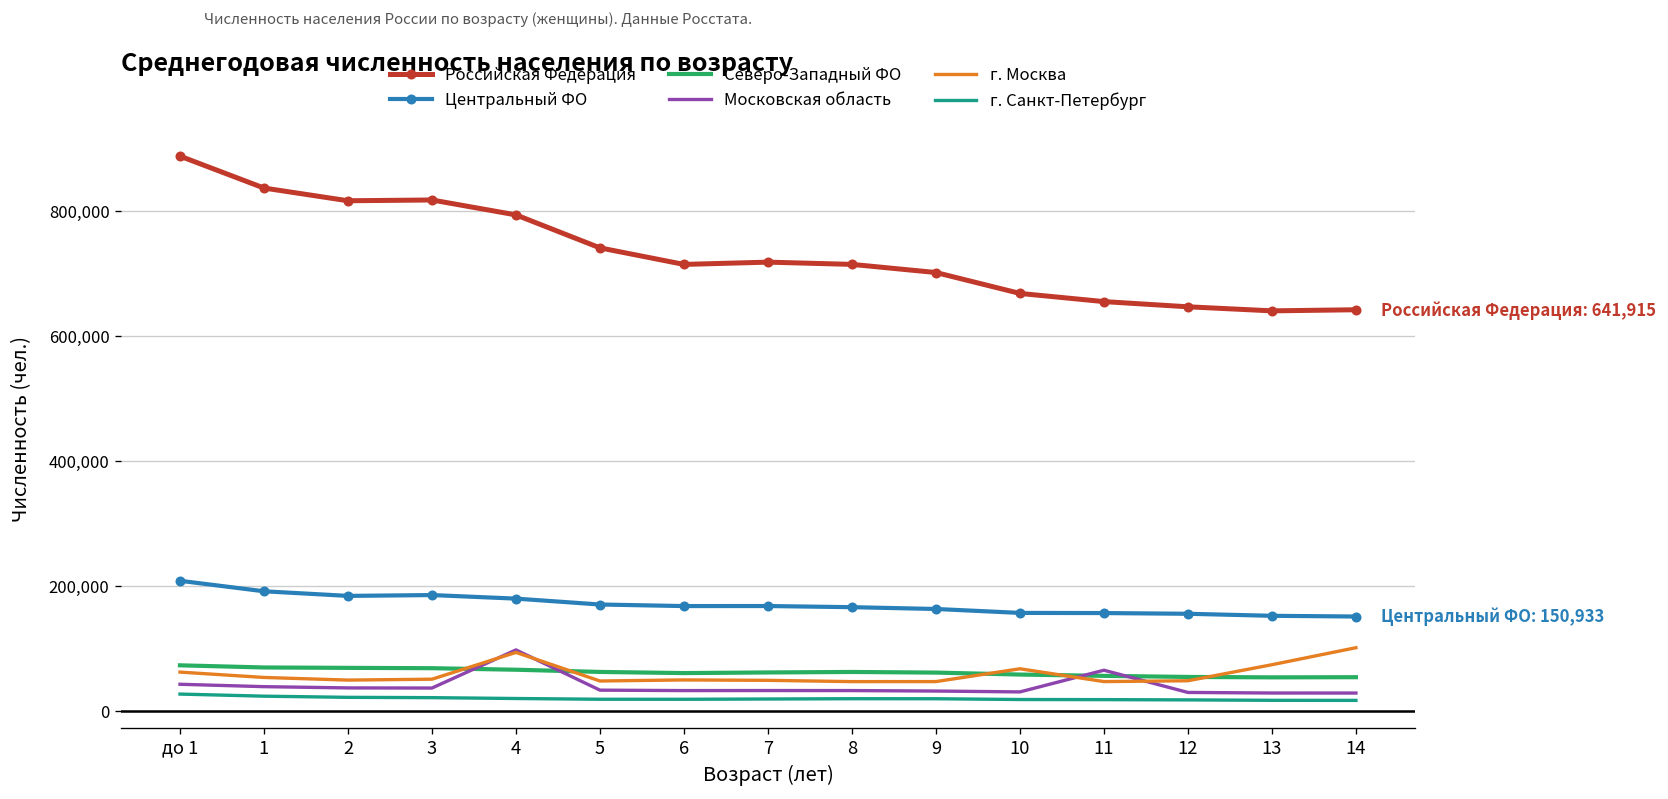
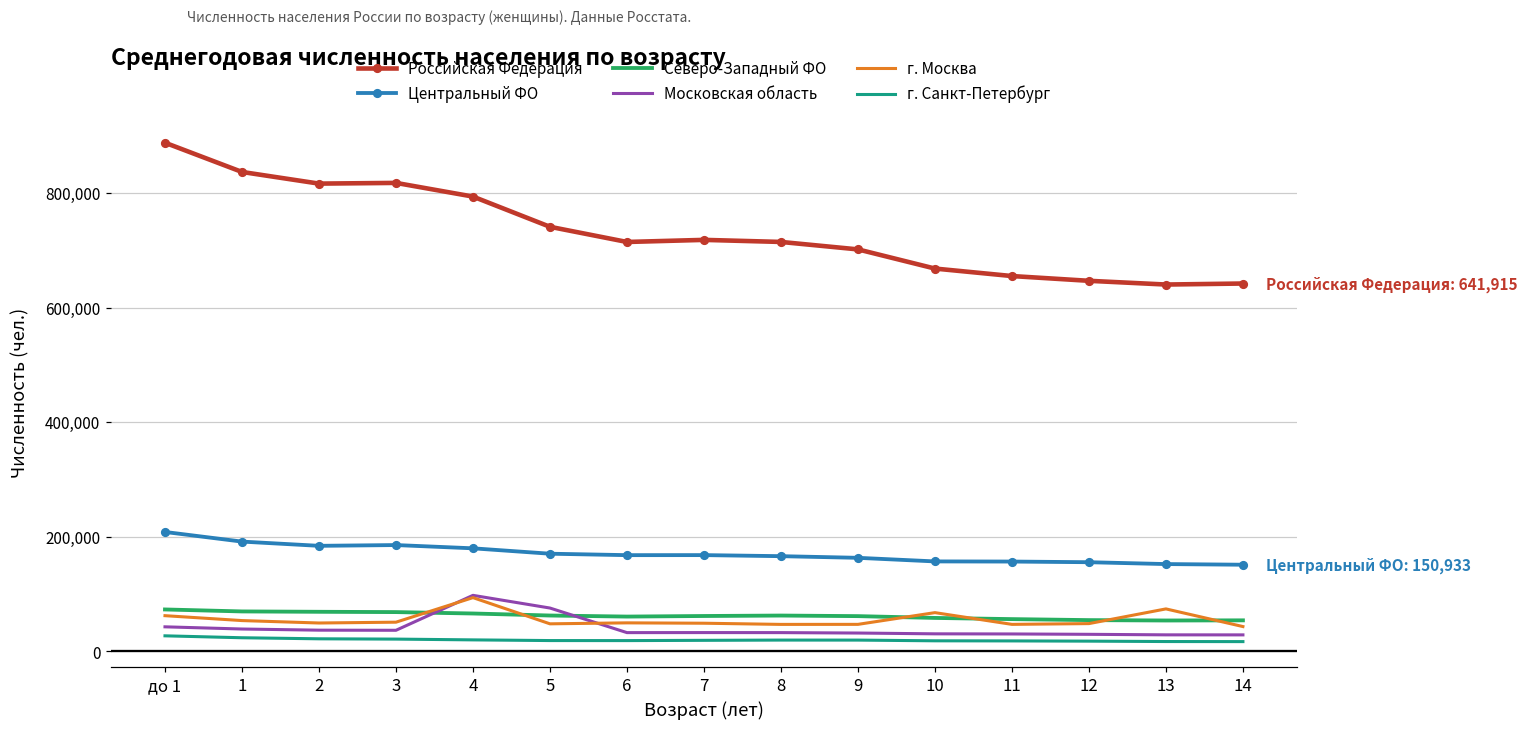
  {
    "Российская Федерация": {
      "14": "641,915"
    },
    "Центральный ФО": {
      "14": "150,933"
    },
    "Московская область": {
      "до 1": "40,000",
      "1": "40,000",
      "2": "40,000",
      "3": "40,000",
-     "5": "30,000",
+     "5": "80,000",
      "6": "30,000",
      "7": "30,000",
      "8": "30,000",
      "9": "30,000",
      "10": "30,000",
-     "11": "60,000",
+     "11": "30,000",
      "12": "30,000",
      "13": "30,000",
      "14": "30,000"
    },
    "г. Москва": {
      "до 1": "60,000",
      "1": "50,000",
      "2": "50,000",
      "3": "50,000",
      "5": "50,000",
      "6": "50,000",
      "7": "50,000",
      "8": "50,000",
      "9": "50,000",
      "10": "70,000",
      "11": "50,000",
      "12": "50,000",
      "13": "70,000",
-     "14": "100,000"
+     "14": "40,000"
    }
  }
